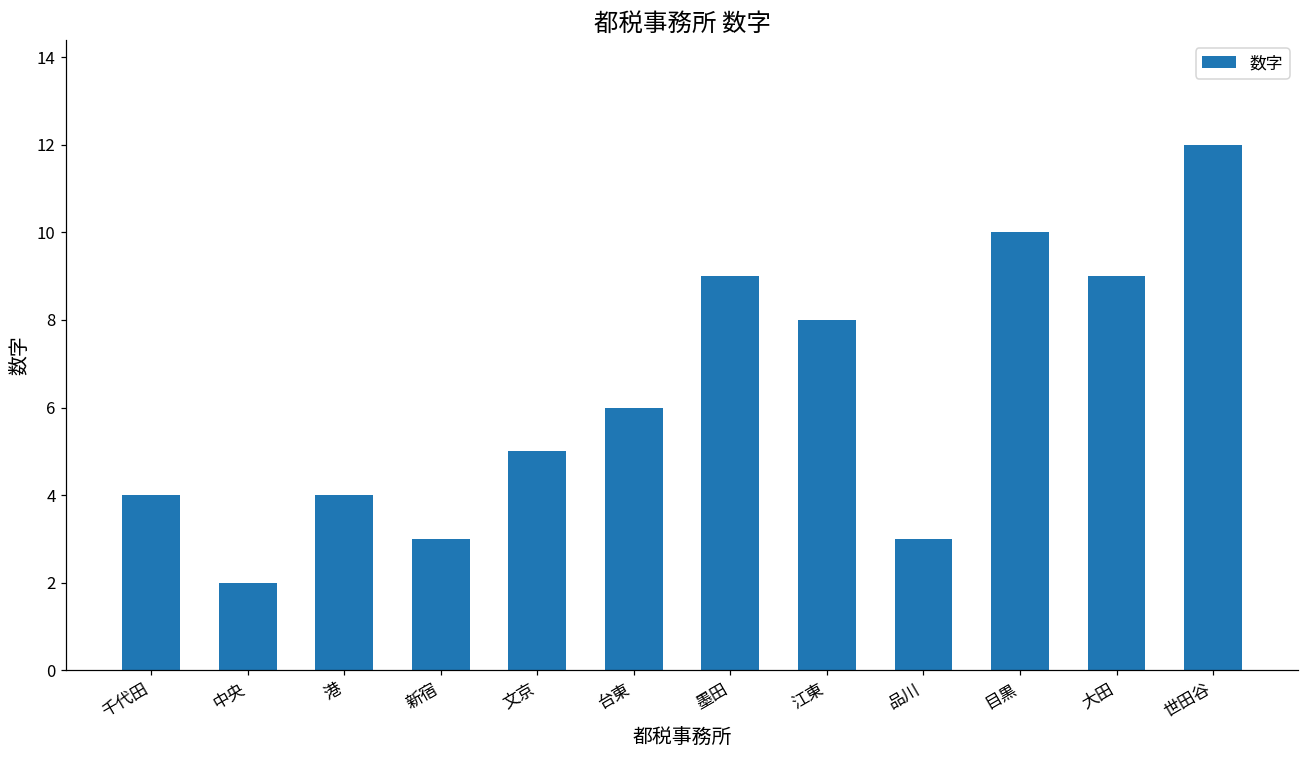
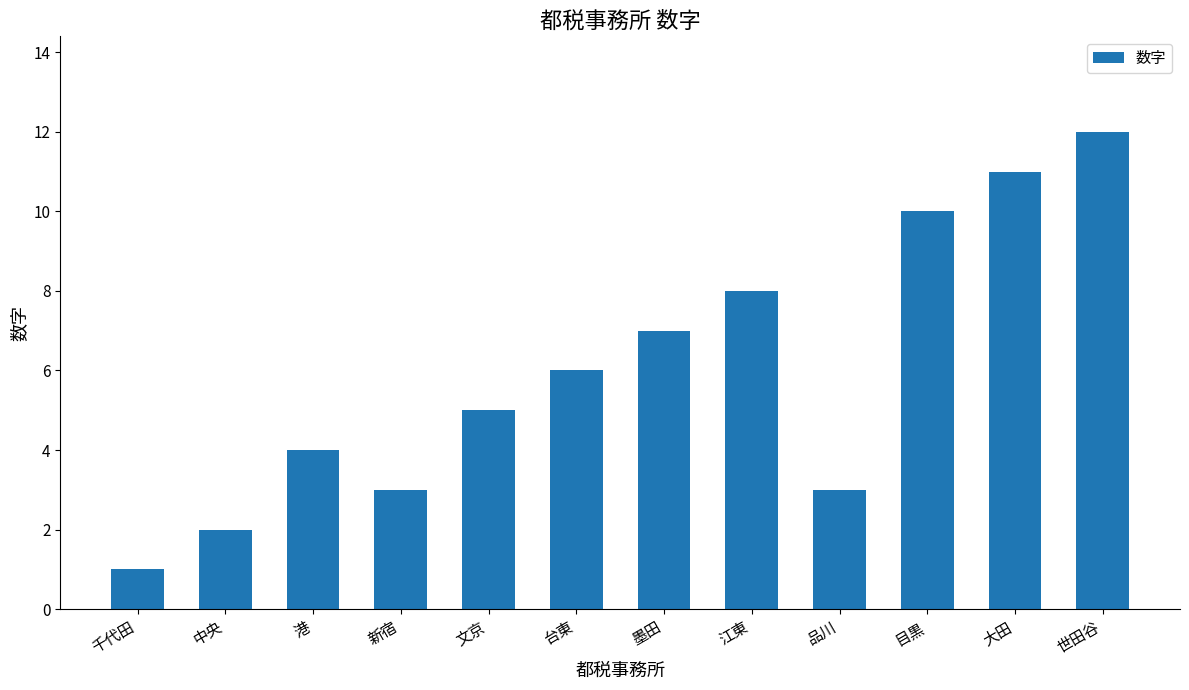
  {
-   "千代田": 4,
+   "千代田": 1,
    "中央": 2,
    "港": 4,
    "新宿": 3,
    "文京": 5,
    "台東": 6,
-   "墨田": 9,
+   "墨田": 7,
    "江東": 8,
    "品川": 3,
    "目黒": 10,
-   "大田": 9,
+   "大田": 11,
    "世田谷": 12
  }
